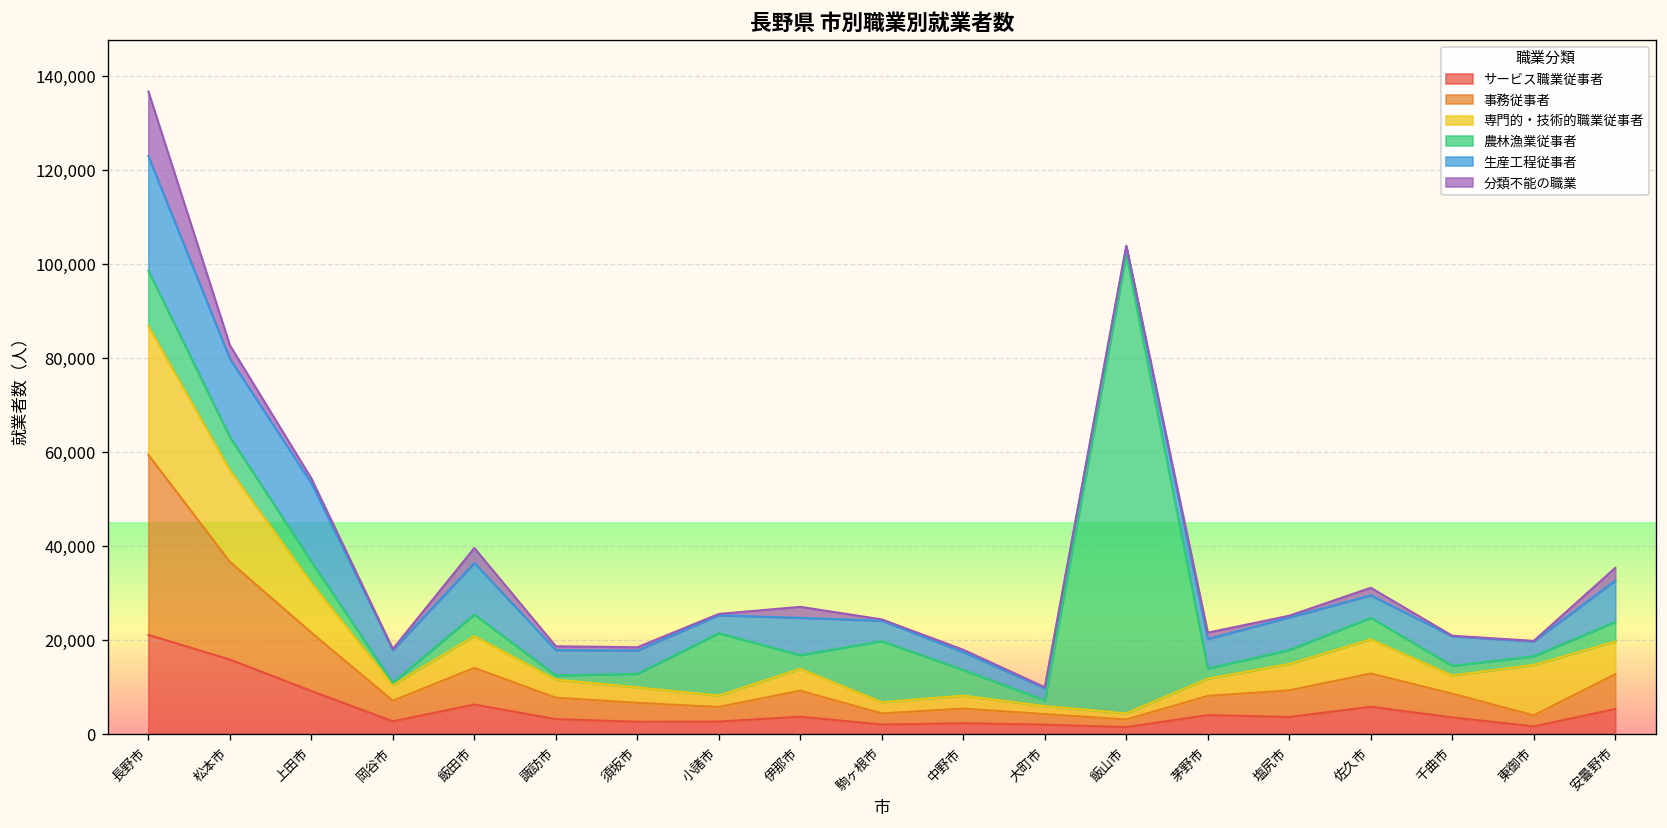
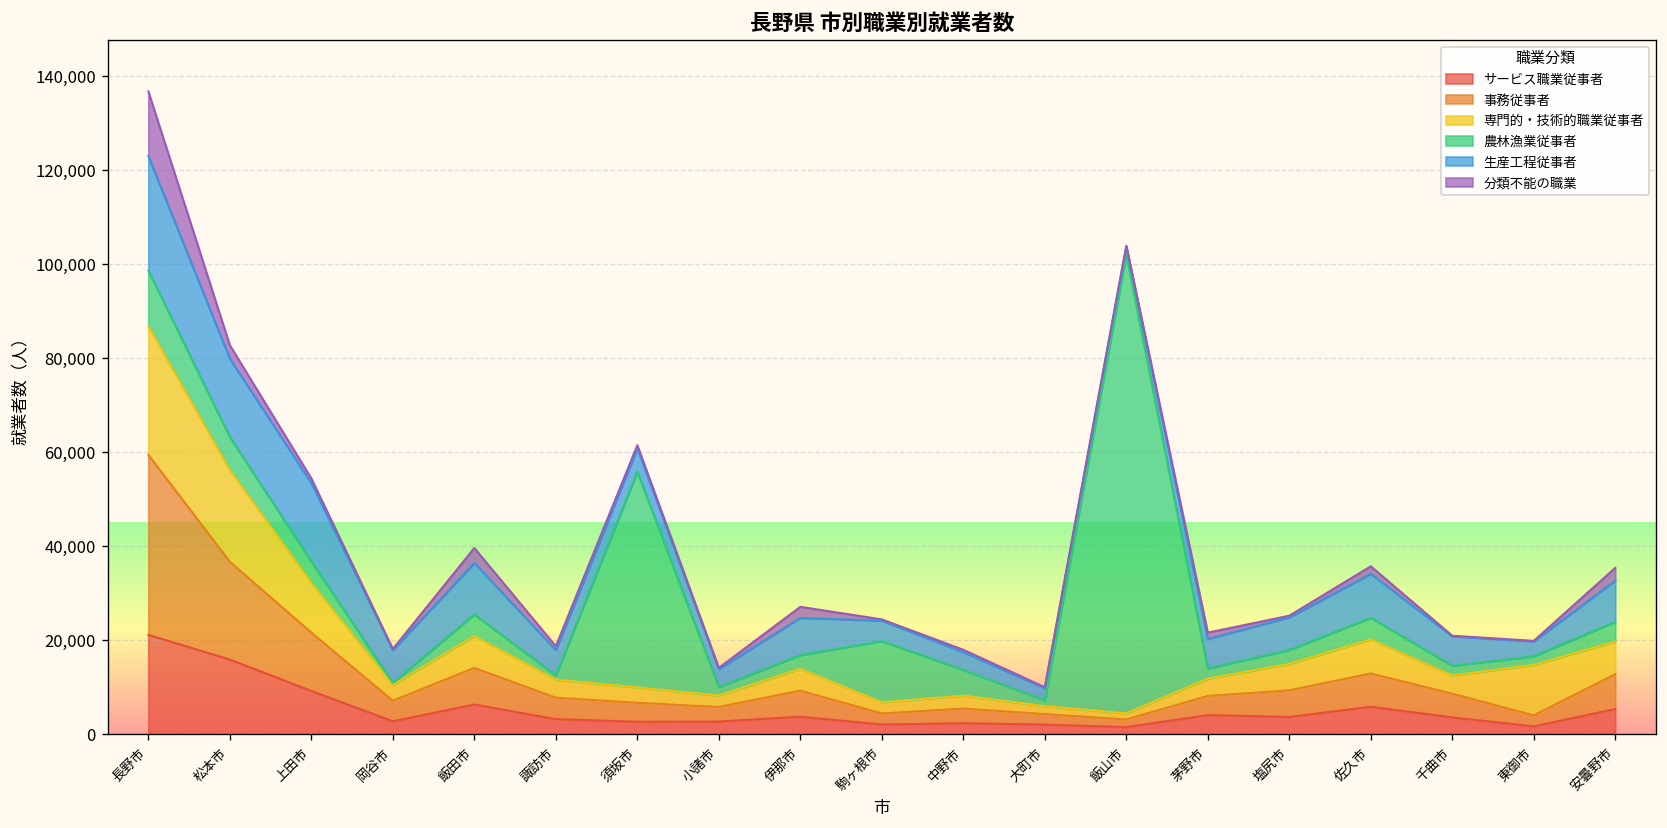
  {
    "専門的・技術的職業従事者": {
      "長野市": "27,000",
      "松本市": "20,000",
      "上田市": "11,000",
      "飯田市": "7,000",
      "諏訪市": "4,000",
      "須坂市": "3,000",
      "小諸市": "2,000",
      "伊那市": "5,000",
      "駒ヶ根市": "2,000",
      "中野市": "3,000",
      "大町市": "2,000",
      "飯山市": "1,000",
      "茅野市": "4,000",
      "塩尻市": "6,000",
      "佐久市": "7,000",
      "千曲市": "4,000",
      "東御市": "11,000",
      "安曇野市": "7,000"
    },
    "農林漁業従事者": {
      "長野市": "12,000",
      "松本市": "7,000",
      "上田市": "5,000",
      "飯田市": "5,000",
      "諏訪市": "1,000",
-     "須坂市": "3,000",
-     "小諸市": "13,000",
+     "須坂市": "46,000",
+     "小諸市": "2,000",
      "伊那市": "3,000",
      "駒ヶ根市": "13,000",
      "中野市": "5,000",
      "大町市": "1,000",
      "飯山市": "98,000",
      "茅野市": "2,000",
      "塩尻市": "3,000",
      "佐久市": "5,000",
      "千曲市": "2,000",
      "東御市": "2,000",
      "安曇野市": "4,000"
    },
    "生産工程従事者": {
      "長野市": "24,000",
      "松本市": "17,000",
      "上田市": "17,000",
      "飯田市": "11,000",
      "諏訪市": "5,000",
      "須坂市": "5,000",
      "伊那市": "8,000",
      "茅野市": "6,000",
-     "佐久市": "5,000",
+     "佐久市": "9,000",
      "安曇野市": "9,000"
    },
    "分類不能の職業": {
      "長野市": "14,000",
      "松本市": "3,000",
      "上田市": "1,000",
      "飯田市": "3,000",
      "諏訪市": "1,000",
      "須坂市": "1,000",
      "伊那市": "2,000",
      "茅野市": "1,000",
      "佐久市": "2,000",
      "安曇野市": "3,000"
    }
  }
